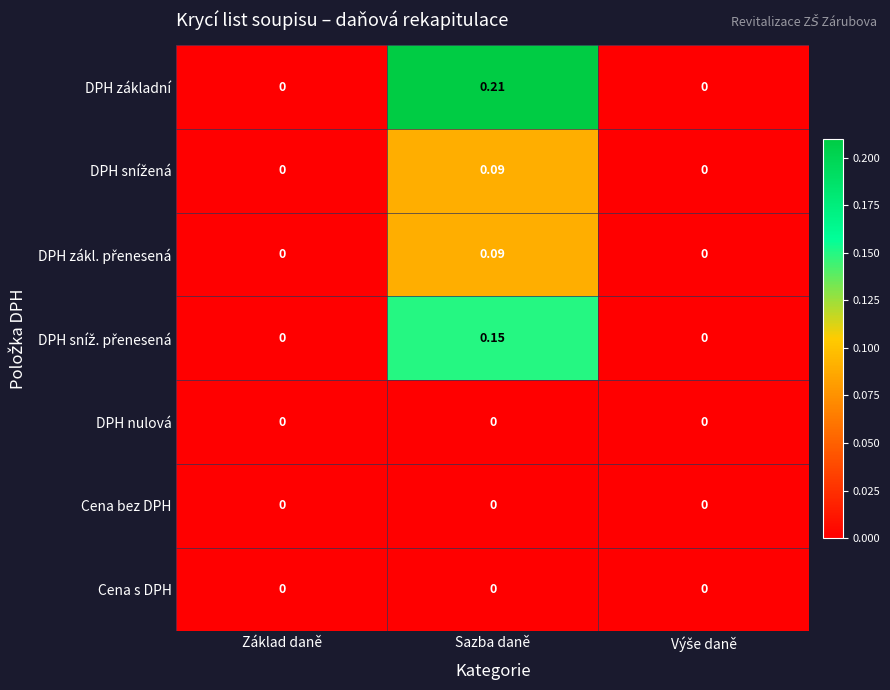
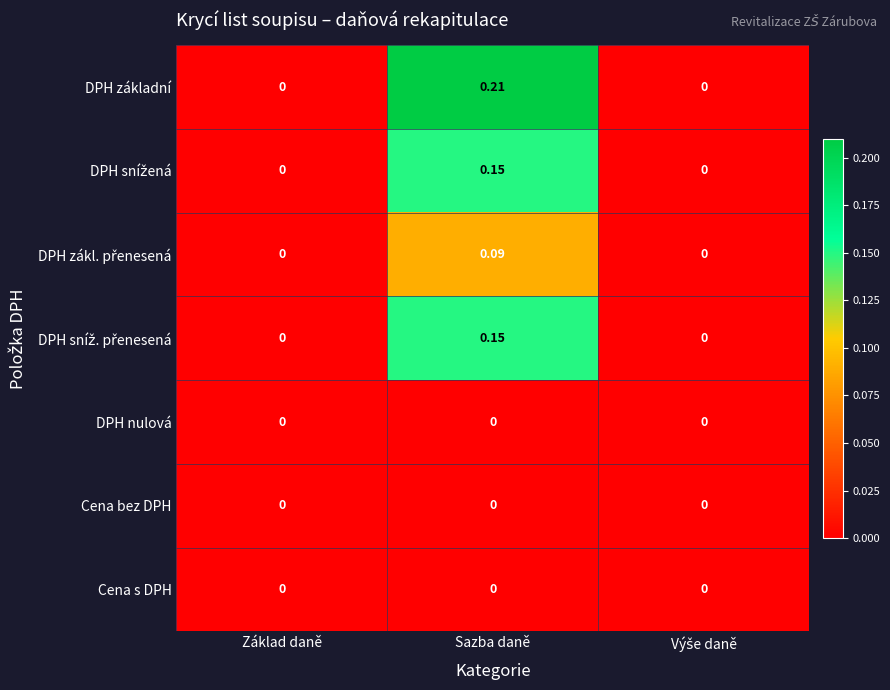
  {
    "DPH základní": {
      "Základ daně": 0,
      "Sazba daně": 0.21,
      "Výše daně": 0
    },
    "DPH snížená": {
      "Základ daně": 0,
-     "Sazba daně": 0.09,
+     "Sazba daně": 0.15,
      "Výše daně": 0
    },
    "DPH zákl. přenesená": {
      "Základ daně": 0,
      "Sazba daně": 0.09,
      "Výše daně": 0
    },
    "DPH sníž. přenesená": {
      "Základ daně": 0,
      "Sazba daně": 0.15,
      "Výše daně": 0
    },
    "DPH nulová": {
      "Základ daně": 0,
      "Sazba daně": 0,
      "Výše daně": 0
    },
    "Cena bez DPH": {
      "Základ daně": 0,
      "Sazba daně": 0,
      "Výše daně": 0
    },
    "Cena s DPH": {
      "Základ daně": 0,
      "Sazba daně": 0,
      "Výše daně": 0
    }
  }
